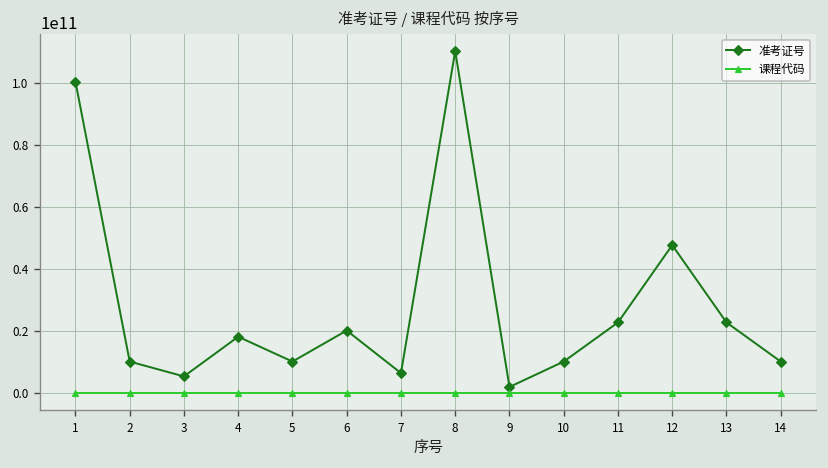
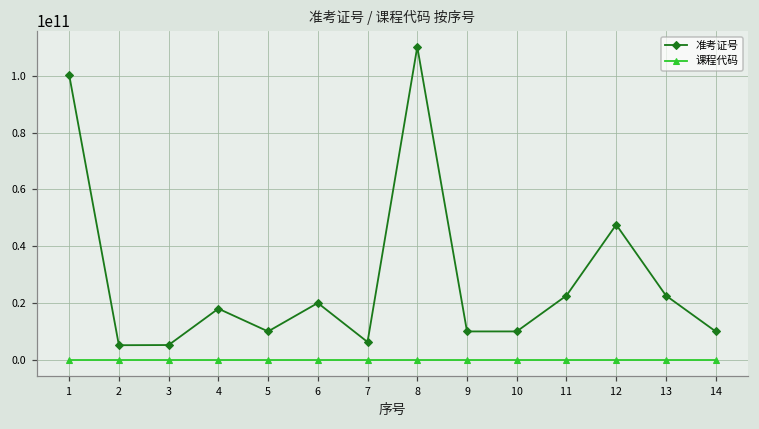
  {
    "准考证号": {
      "1": 100000000000,
-     "2": 10000000000,
+     "2": 5000000000,
      "3": 5000000000,
      "4": 18000000000,
      "5": 10000000000,
      "6": 20000000000,
      "7": 6000000000,
      "8": 110000000000,
-     "9": 2000000000,
+     "9": 10000000000,
      "10": 10000000000,
      "11": 23000000000,
      "12": 48000000000,
      "13": 23000000000,
      "14": 10000000000
    },
    "课程代码": {
      "1": 0,
      "2": 0,
      "3": 0,
      "4": 0,
      "5": 0,
      "6": 0,
      "7": 0,
      "8": 0,
      "9": 0,
      "10": 0,
      "11": 0,
      "12": 0,
      "13": 0,
      "14": 0
    }
  }
